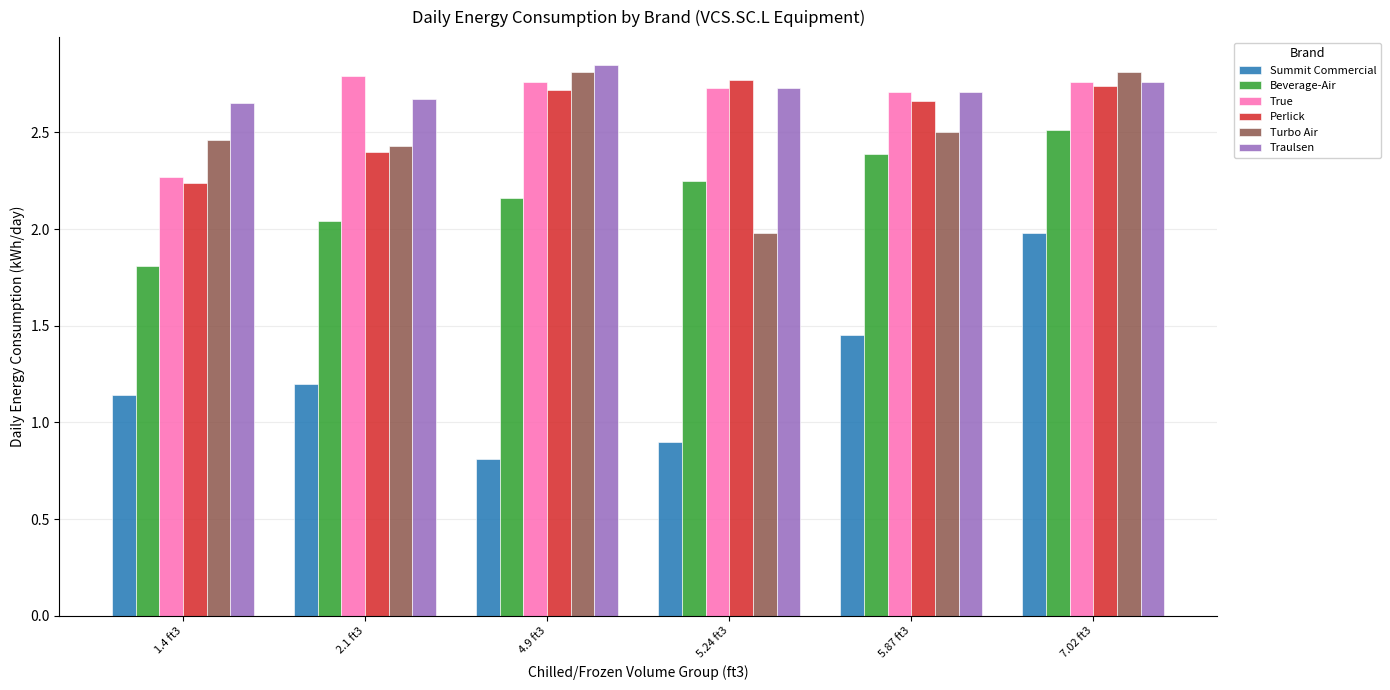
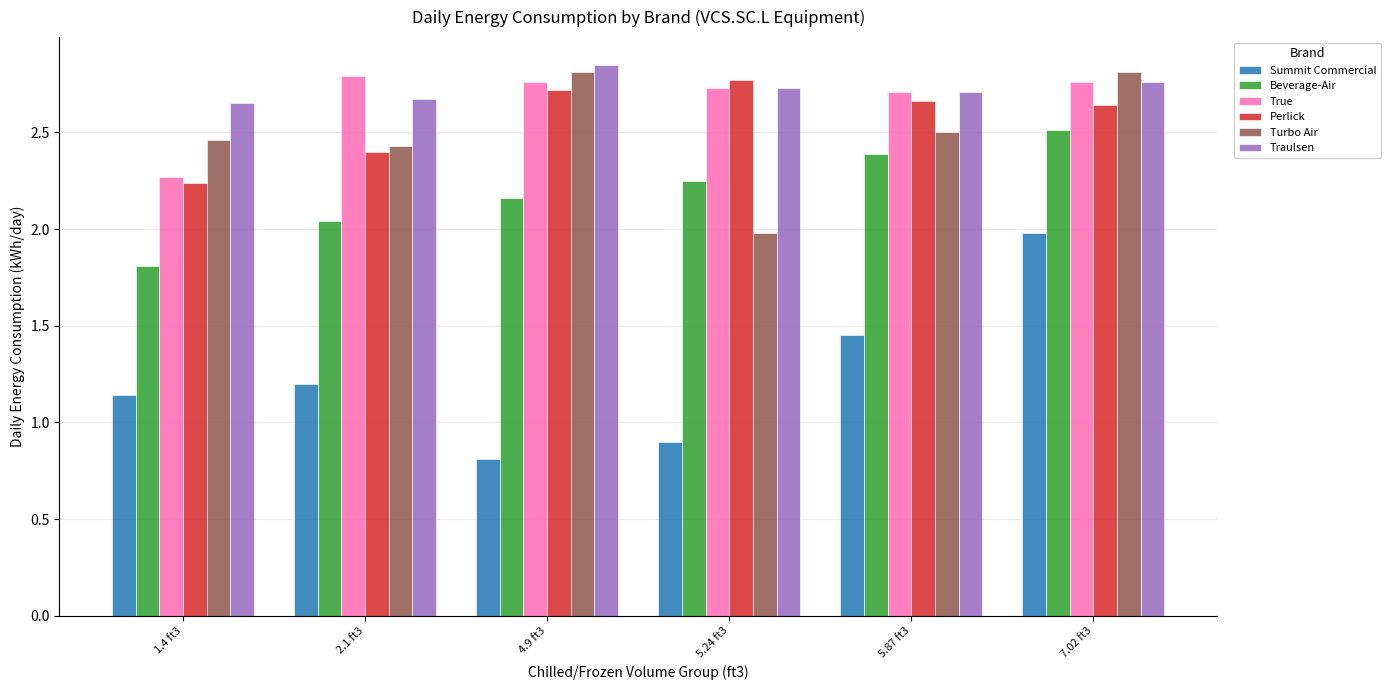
  {
    "Summit Commercial": {
      "1.4 ft3": 1.14,
      "2.1 ft3": 1.20,
      "4.9 ft3": 0.81,
      "5.24 ft3": 0.90,
      "5.87 ft3": 1.45,
      "7.02 ft3": 1.98
    },
    "Beverage-Air": {
      "1.4 ft3": 1.81,
      "2.1 ft3": 2.04,
      "4.9 ft3": 2.16,
      "5.24 ft3": 2.25,
      "5.87 ft3": 2.39,
      "7.02 ft3": 2.51
    },
    "True": {
      "1.4 ft3": 2.27,
      "2.1 ft3": 2.79,
      "4.9 ft3": 2.76,
      "5.24 ft3": 2.73,
      "5.87 ft3": 2.71,
      "7.02 ft3": 2.76
    },
    "Perlick": {
      "1.4 ft3": 2.24,
      "2.1 ft3": 2.40,
      "4.9 ft3": 2.72,
      "5.24 ft3": 2.77,
      "5.87 ft3": 2.66,
-     "7.02 ft3": 2.74
+     "7.02 ft3": 2.64
    },
    "Turbo Air": {
      "1.4 ft3": 2.46,
      "2.1 ft3": 2.43,
      "4.9 ft3": 2.81,
      "5.24 ft3": 1.98,
      "5.87 ft3": 2.50,
      "7.02 ft3": 2.81
    },
    "Traulsen": {
      "1.4 ft3": 2.65,
      "2.1 ft3": 2.67,
      "4.9 ft3": 2.85,
      "5.24 ft3": 2.73,
      "5.87 ft3": 2.71,
      "7.02 ft3": 2.76
    }
  }
